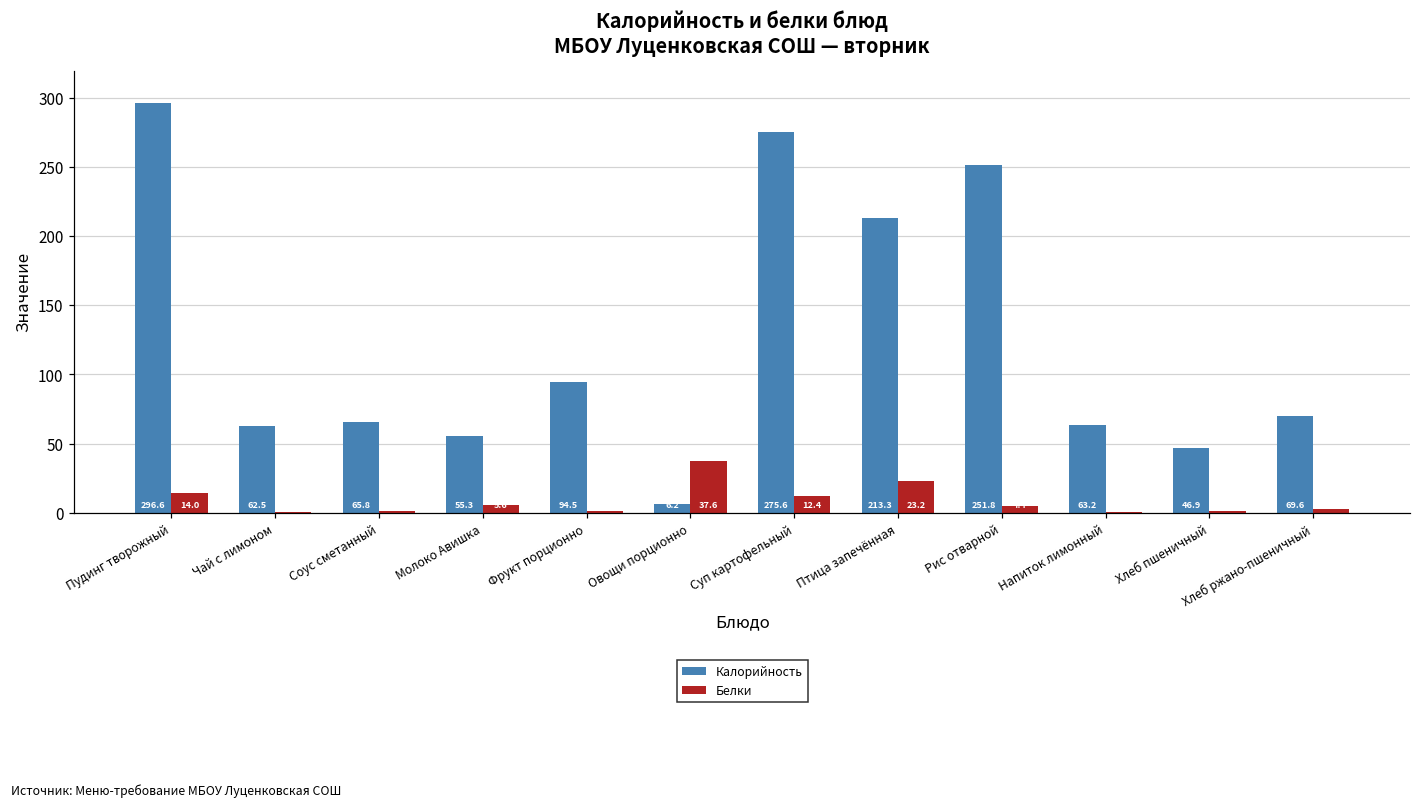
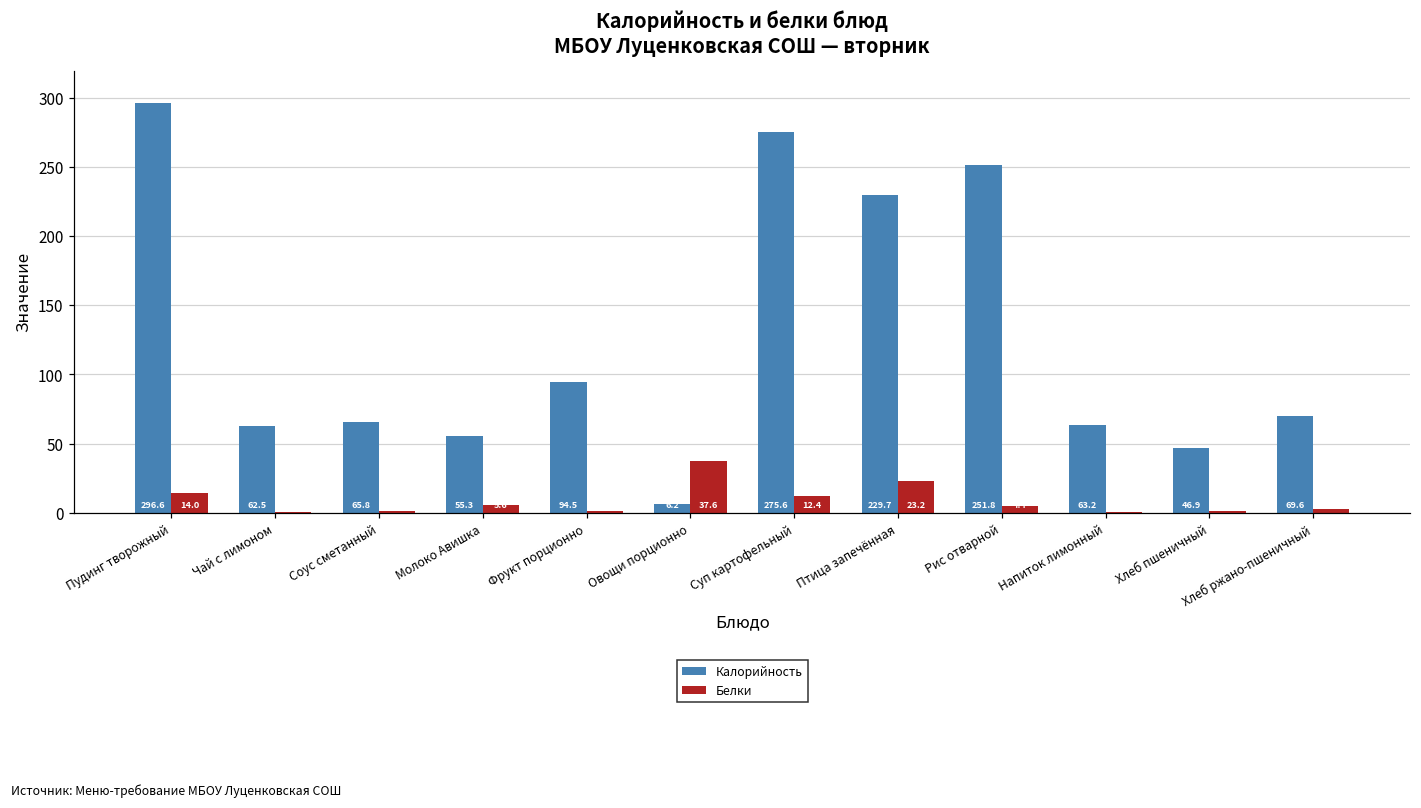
  {
    "Калорийность": {
      "Пудинг творожный": 296.6,
      "Чай с лимоном": 62.5,
      "Соус сметанный": 65.8,
      "Молоко Авишка": 55.3,
      "Фрукт порционно": 94.5,
      "Суп картофельный": 275.6,
-     "Птица запечённая": 213.3,
+     "Птица запечённая": 229.7,
      "Рис отварной": 251.8,
      "Напиток лимонный": 63.2,
      "Хлеб пшеничный": 46.9,
      "Хлеб ржано-пшеничный": 69.6
    },
    "Белки": {
      "Пудинг творожный": 14.0,
      "Овощи порционно": 37.6,
      "Суп картофельный": 12.4,
      "Птица запечённая": 23.2
    }
  }
